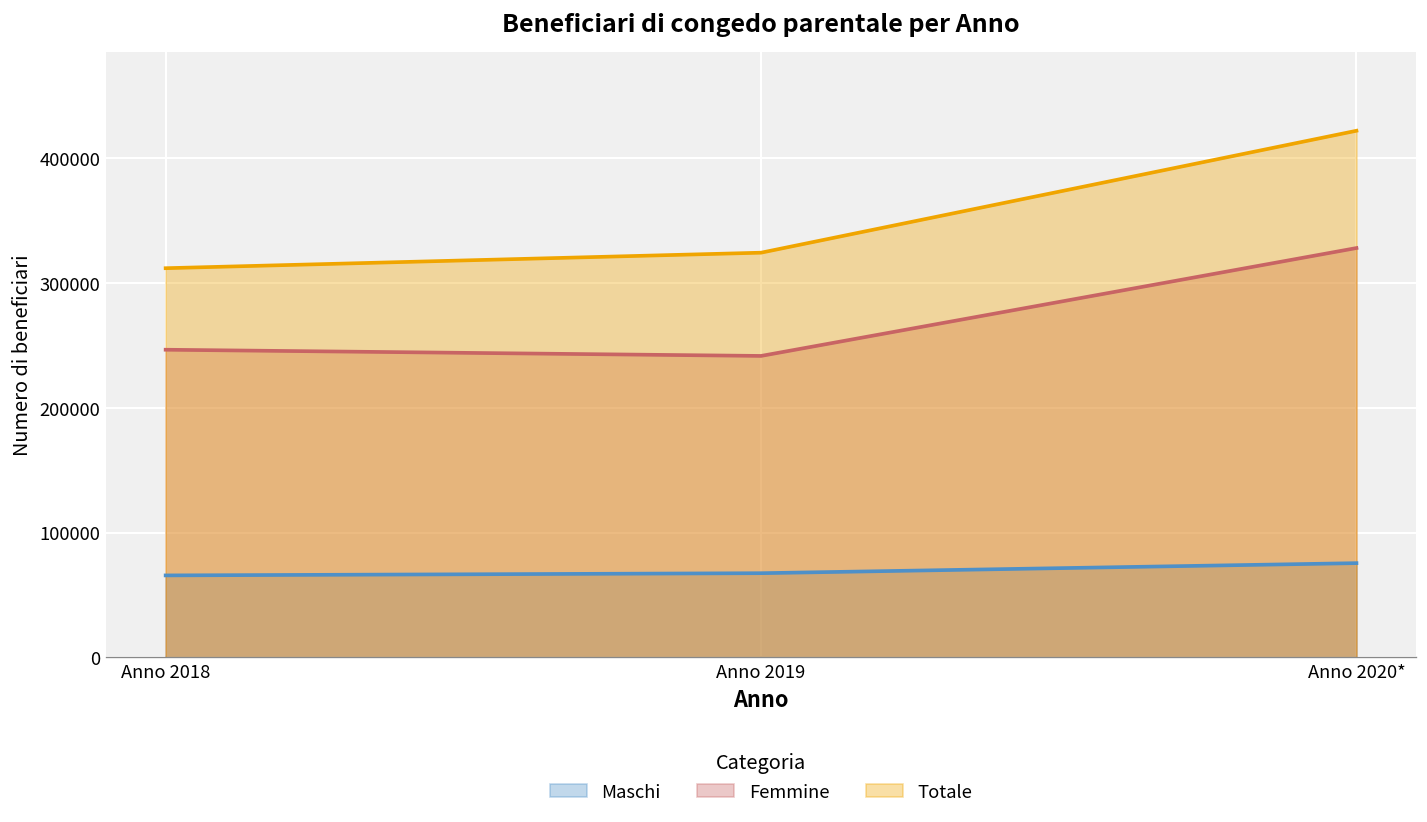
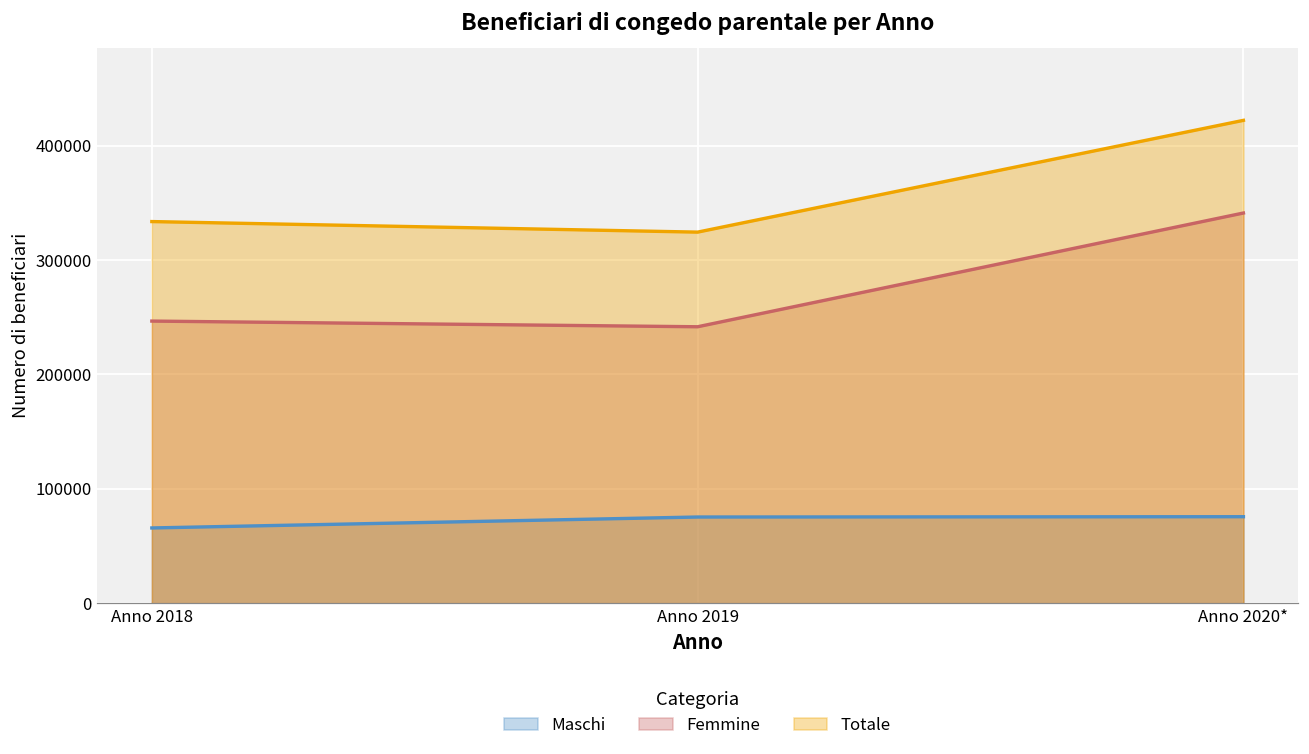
  {
    "Maschi": {
      "Anno 2018": 66000,
-     "Anno 2019": 68000,
+     "Anno 2019": 75000,
      "Anno 2020*": 76000
    },
    "Femmine": {
      "Anno 2018": 247000,
      "Anno 2019": 242000,
-     "Anno 2020*": 328000
+     "Anno 2020*": 341000
    },
    "Totale": {
-     "Anno 2018": 312000,
+     "Anno 2018": 334000,
      "Anno 2019": 324000,
      "Anno 2020*": 422000
    }
  }
